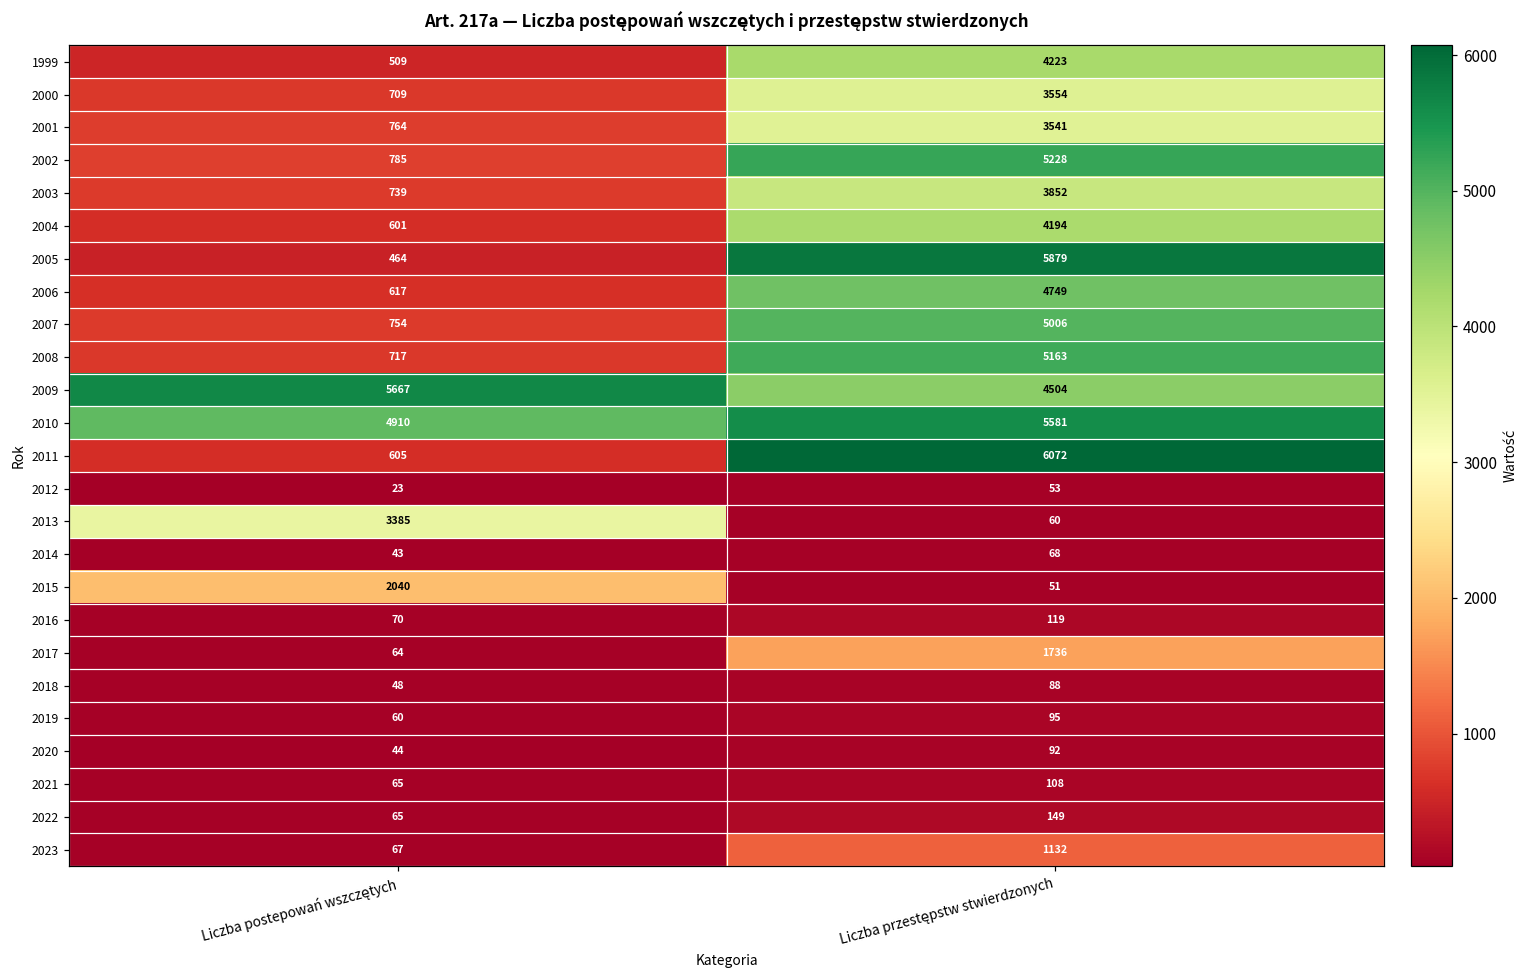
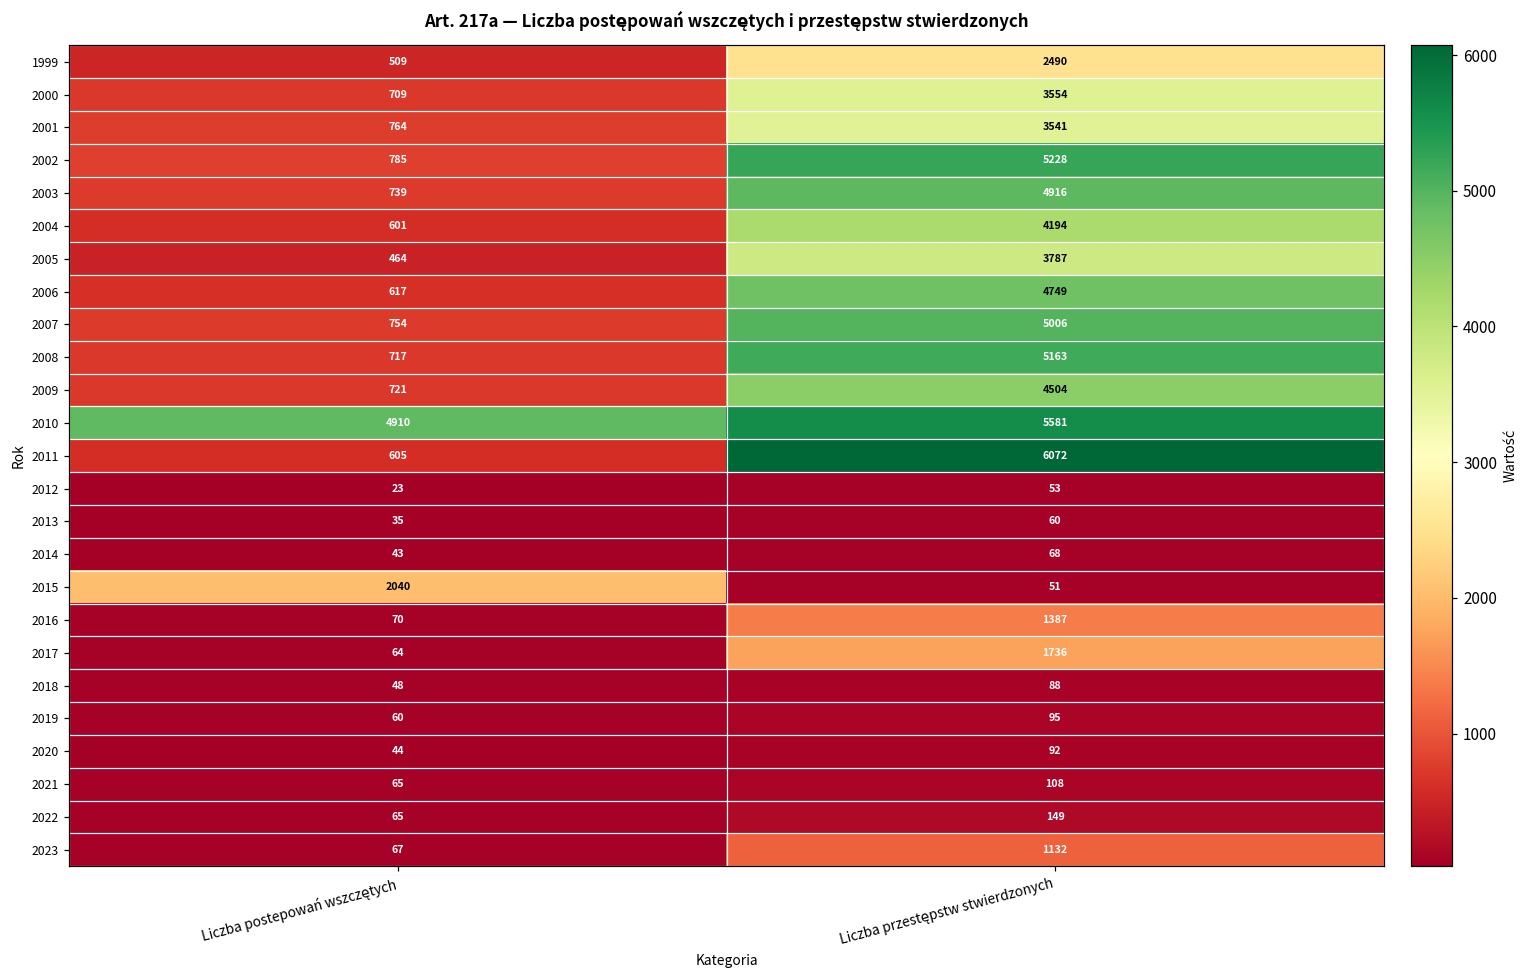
  {
    "1999": {
      "Liczba postepowań wszczętych": 509,
-     "Liczba przestępstw stwierdzonych": 4223
+     "Liczba przestępstw stwierdzonych": 2490
    },
    "2000": {
      "Liczba postepowań wszczętych": 709,
      "Liczba przestępstw stwierdzonych": 3554
    },
    "2001": {
      "Liczba postepowań wszczętych": 764,
      "Liczba przestępstw stwierdzonych": 3541
    },
    "2002": {
      "Liczba postepowań wszczętych": 785,
      "Liczba przestępstw stwierdzonych": 5228
    },
    "2003": {
      "Liczba postepowań wszczętych": 739,
-     "Liczba przestępstw stwierdzonych": 3852
+     "Liczba przestępstw stwierdzonych": 4916
    },
    "2004": {
      "Liczba postepowań wszczętych": 601,
      "Liczba przestępstw stwierdzonych": 4194
    },
    "2005": {
      "Liczba postepowań wszczętych": 464,
-     "Liczba przestępstw stwierdzonych": 5879
+     "Liczba przestępstw stwierdzonych": 3787
    },
    "2006": {
      "Liczba postepowań wszczętych": 617,
      "Liczba przestępstw stwierdzonych": 4749
    },
    "2007": {
      "Liczba postepowań wszczętych": 754,
      "Liczba przestępstw stwierdzonych": 5006
    },
    "2008": {
      "Liczba postepowań wszczętych": 717,
      "Liczba przestępstw stwierdzonych": 5163
    },
    "2009": {
-     "Liczba postepowań wszczętych": 5667,
+     "Liczba postepowań wszczętych": 721,
      "Liczba przestępstw stwierdzonych": 4504
    },
    "2010": {
      "Liczba postepowań wszczętych": 4910,
      "Liczba przestępstw stwierdzonych": 5581
    },
    "2011": {
      "Liczba postepowań wszczętych": 605,
      "Liczba przestępstw stwierdzonych": 6072
    },
    "2012": {
      "Liczba postepowań wszczętych": 23,
      "Liczba przestępstw stwierdzonych": 53
    },
    "2013": {
-     "Liczba postepowań wszczętych": 3385,
+     "Liczba postepowań wszczętych": 35,
      "Liczba przestępstw stwierdzonych": 60
    },
    "2014": {
      "Liczba postepowań wszczętych": 43,
      "Liczba przestępstw stwierdzonych": 68
    },
    "2015": {
      "Liczba postepowań wszczętych": 2040,
      "Liczba przestępstw stwierdzonych": 51
    },
    "2016": {
      "Liczba postepowań wszczętych": 70,
-     "Liczba przestępstw stwierdzonych": 119
+     "Liczba przestępstw stwierdzonych": 1387
    },
    "2017": {
      "Liczba postepowań wszczętych": 64,
      "Liczba przestępstw stwierdzonych": 1736
    },
    "2018": {
      "Liczba postepowań wszczętych": 48,
      "Liczba przestępstw stwierdzonych": 88
    },
    "2019": {
      "Liczba postepowań wszczętych": 60,
      "Liczba przestępstw stwierdzonych": 95
    },
    "2020": {
      "Liczba postepowań wszczętych": 44,
      "Liczba przestępstw stwierdzonych": 92
    },
    "2021": {
      "Liczba postepowań wszczętych": 65,
      "Liczba przestępstw stwierdzonych": 108
    },
    "2022": {
      "Liczba postepowań wszczętych": 65,
      "Liczba przestępstw stwierdzonych": 149
    },
    "2023": {
      "Liczba postepowań wszczętych": 67,
      "Liczba przestępstw stwierdzonych": 1132
    }
  }
